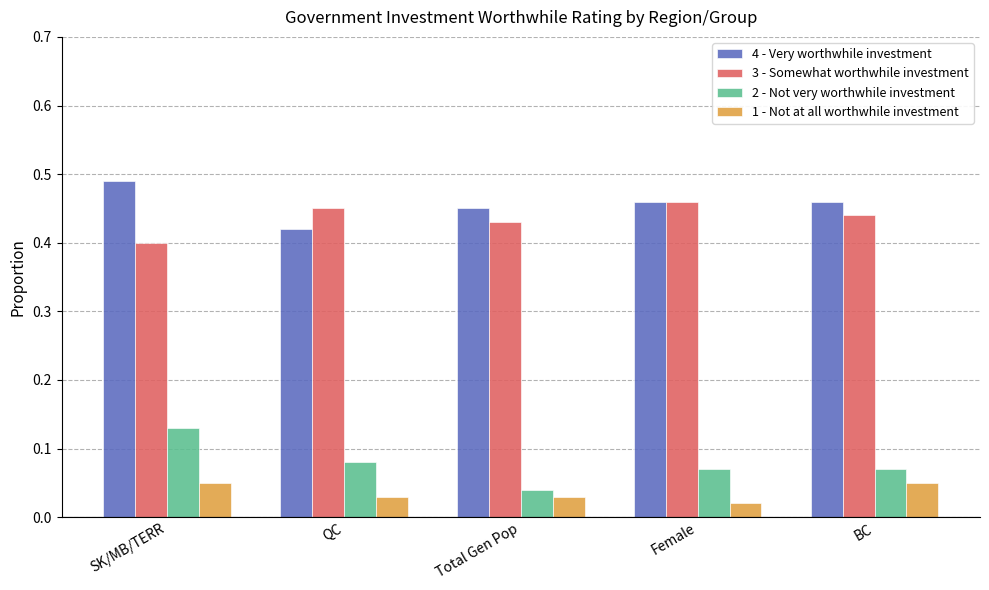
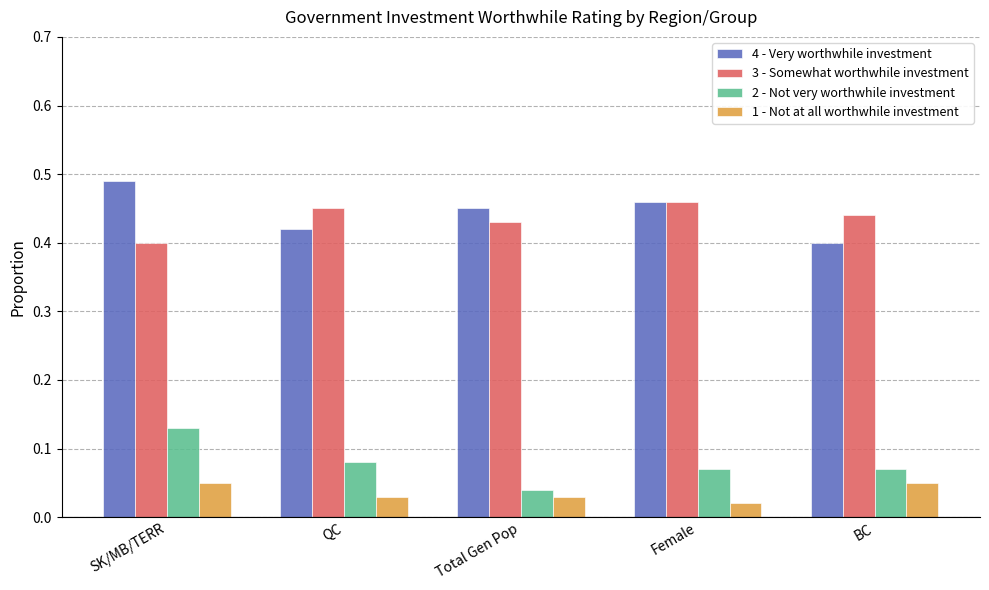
  {
    "4 - Very worthwhile investment": {
      "SK/MB/TERR": 0.49,
      "QC": 0.42,
      "Total Gen Pop": 0.45,
      "Female": 0.46,
-     "BC": 0.46
+     "BC": 0.40
    },
    "3 - Somewhat worthwhile investment": {
      "SK/MB/TERR": 0.40,
      "QC": 0.45,
      "Total Gen Pop": 0.43,
      "Female": 0.46,
      "BC": 0.44
    },
    "2 - Not very worthwhile investment": {
      "SK/MB/TERR": 0.13,
      "QC": 0.08,
      "Total Gen Pop": 0.04,
      "Female": 0.07,
      "BC": 0.07
    },
    "1 - Not at all worthwhile investment": {
      "SK/MB/TERR": 0.05,
      "QC": 0.03,
      "Total Gen Pop": 0.03,
      "Female": 0.02,
      "BC": 0.05
    }
  }
